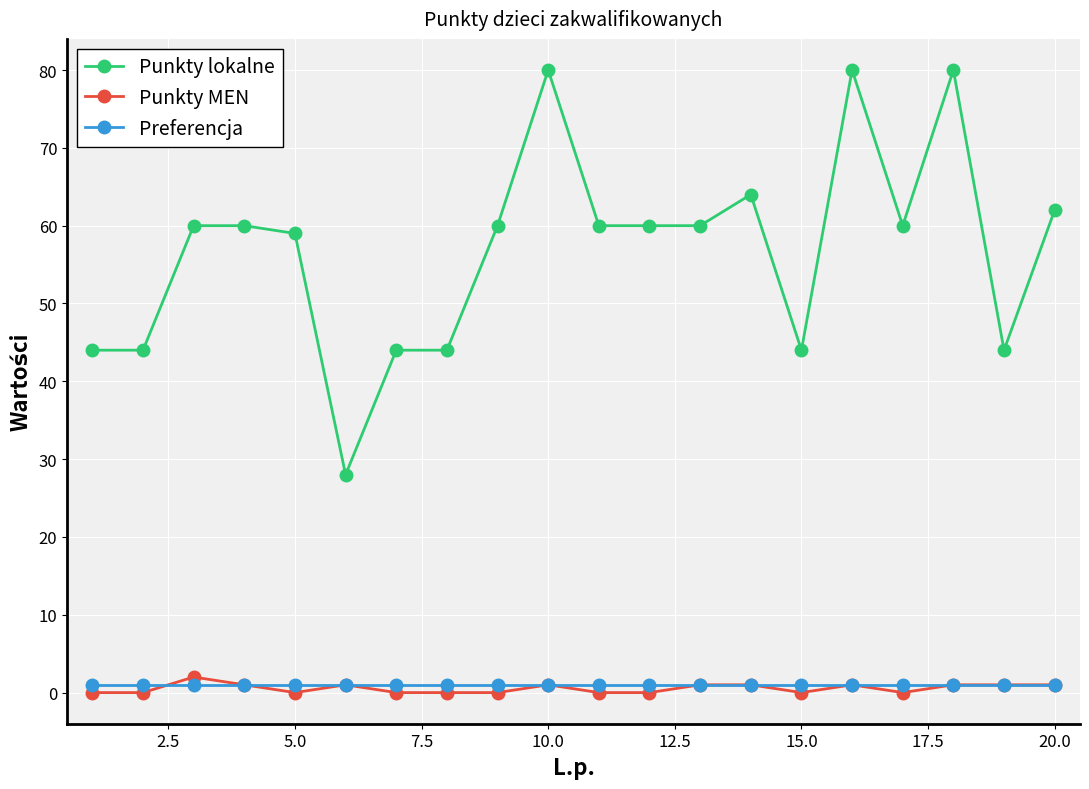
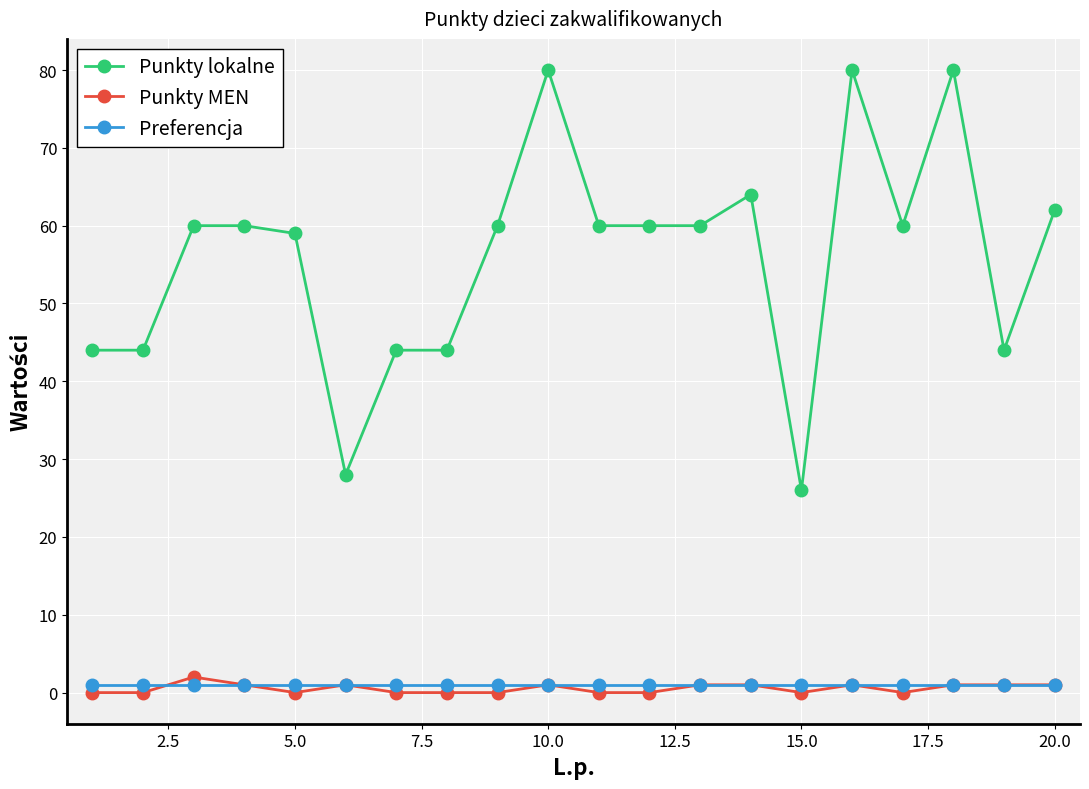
  {
    "Punkty lokalne": {
      "5.0": 59,
      "10.0": 80,
-     "15.0": 44,
+     "15.0": 26,
      "20.0": 62
    },
    "Punkty MEN": {
      "5.0": 0,
      "15.0": 0
    },
    "Preferencja": {
      "5.0": 1,
      "15.0": 1
    }
  }
